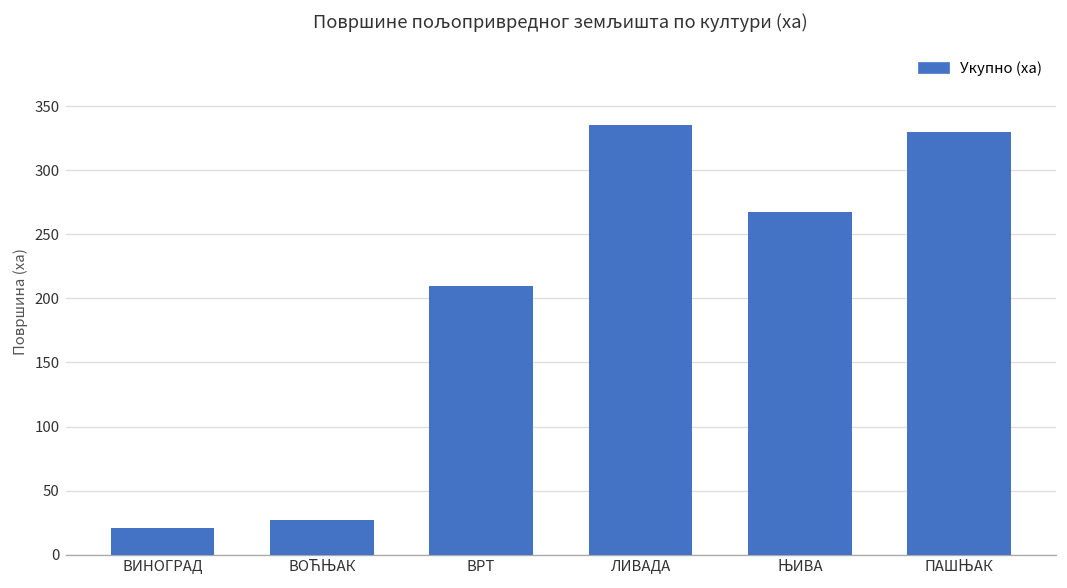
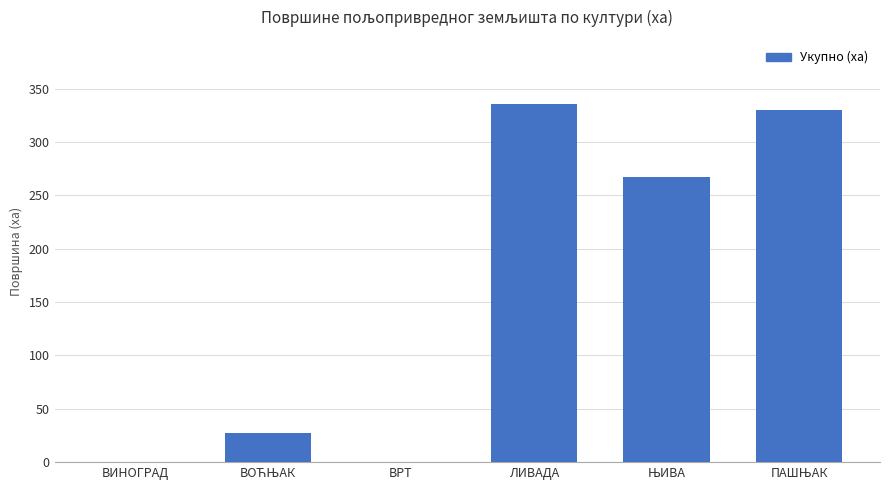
  {
-   "ВИНОГРАД": 21,
+   "ВИНОГРАД": 0,
    "ВОЋЊАК": 27,
-   "ВРТ": 209,
+   "ВРТ": 0,
    "ЛИВАДА": 335,
    "ЊИВА": 267,
    "ПАШЊАК": 330
  }
